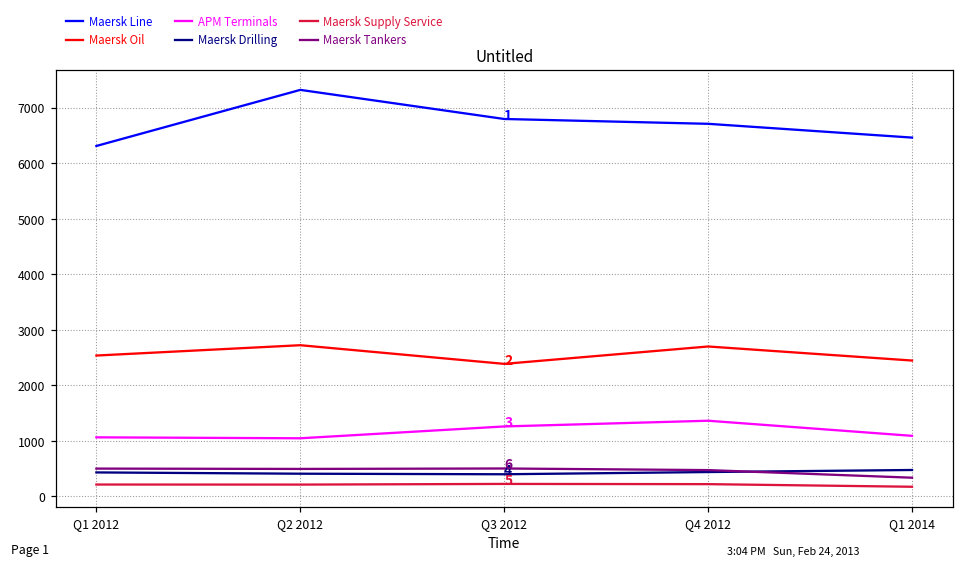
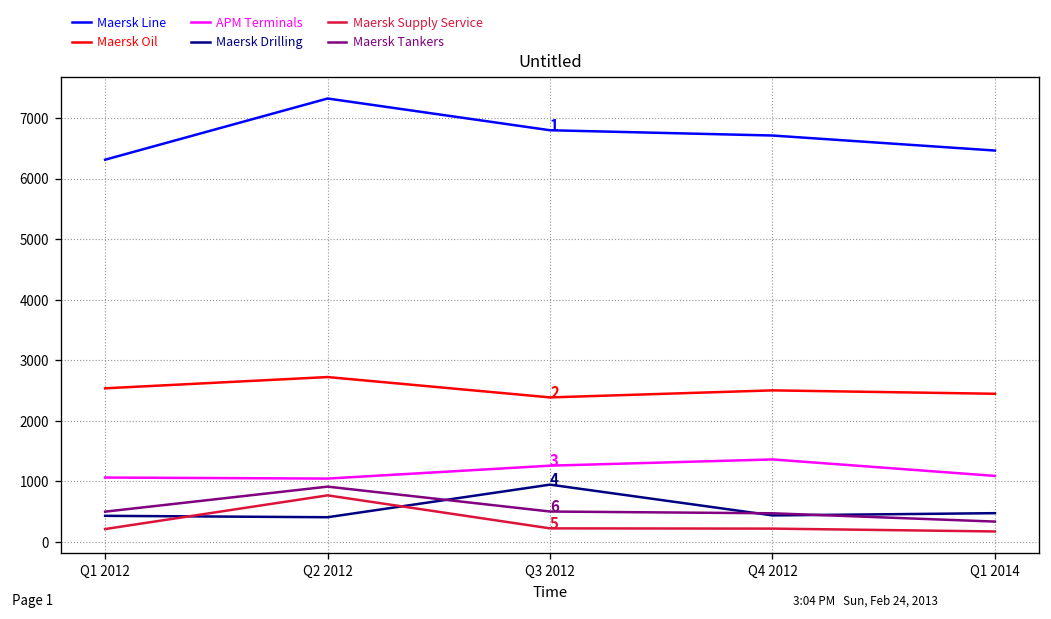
  {
    "Maersk Line": {
      "Q1 2012": 6300,
      "Q2 2012": 7300,
      "Q4 2012": 6700,
      "Q1 2014": 6500
    },
    "Maersk Oil": {
      "Q1 2012": 2500,
      "Q2 2012": 2700,
-     "Q4 2012": 2700,
+     "Q4 2012": 2500,
      "Q1 2014": 2400
    },
    "APM Terminals": {
      "Q1 2012": 1100,
      "Q2 2012": 1000,
      "Q4 2012": 1400,
      "Q1 2014": 1100
    },
    "Maersk Drilling": {
      "Q1 2012": 400,
      "Q2 2012": 400,
-     "Q3 2012": 400,
+     "Q3 2012": 900,
      "Q1 2014": 500
    },
    "Maersk Supply Service": {
      "Q1 2012": 200,
-     "Q2 2012": 200,
+     "Q2 2012": 800,
      "Q4 2012": 200,
      "Q1 2014": 200
    },
    "Maersk Tankers": {
      "Q1 2012": 500,
-     "Q2 2012": 500,
+     "Q2 2012": 900,
      "Q1 2014": 300
    }
  }
